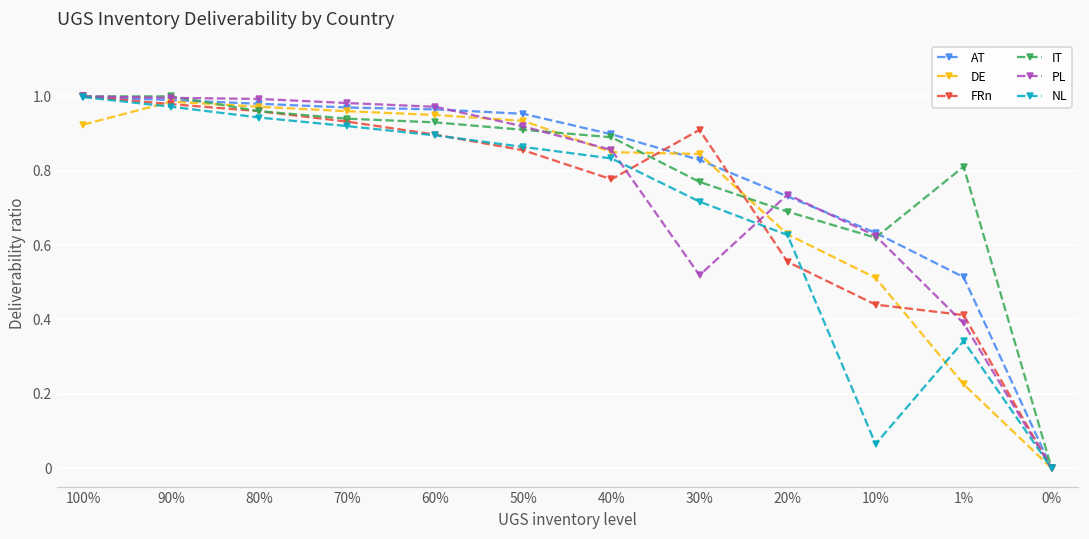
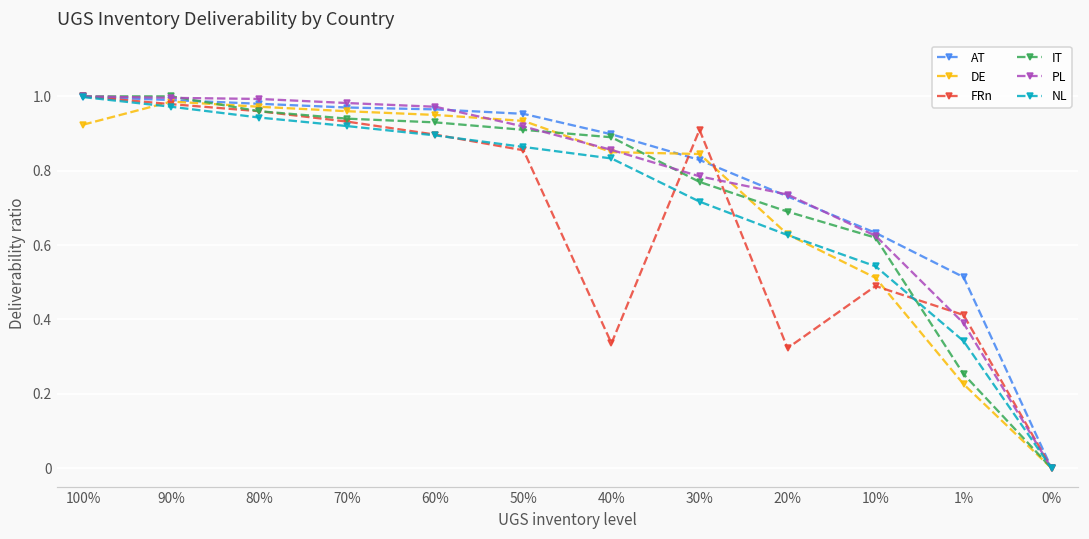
  {
    "AT": {
      "80%": 0.98,
      "70%": 0.97,
      "50%": 0.95,
      "40%": 0.90,
      "30%": 0.83,
      "10%": 0.63,
      "1%": 0.51
    },
    "DE": {
      "100%": 0.92,
      "80%": 0.97,
      "70%": 0.96,
      "60%": 0.95,
      "50%": 0.93,
      "30%": 0.85,
      "10%": 0.51,
      "1%": 0.23
    },
    "FRn": {
      "70%": 0.93,
      "50%": 0.86,
-     "40%": 0.78,
+     "40%": 0.34,
      "30%": 0.91,
-     "20%": 0.56,
-     "10%": 0.44,
+     "20%": 0.32,
+     "10%": 0.49,
      "1%": 0.41
    },
    "IT": {
      "70%": 0.94,
      "60%": 0.93,
      "50%": 0.91,
      "40%": 0.89,
      "30%": 0.77,
      "20%": 0.69,
-     "1%": 0.81
+     "1%": 0.25
    },
    "PL": {
      "80%": 0.99,
      "70%": 0.98,
      "50%": 0.92,
-     "30%": 0.52,
+     "30%": 0.79,
      "1%": 0.39
    },
    "NL": {
      "80%": 0.94,
      "70%": 0.92,
      "50%": 0.86,
      "40%": 0.83,
      "30%": 0.72,
-     "10%": 0.07,
+     "10%": 0.54,
      "1%": 0.34
    }
  }
